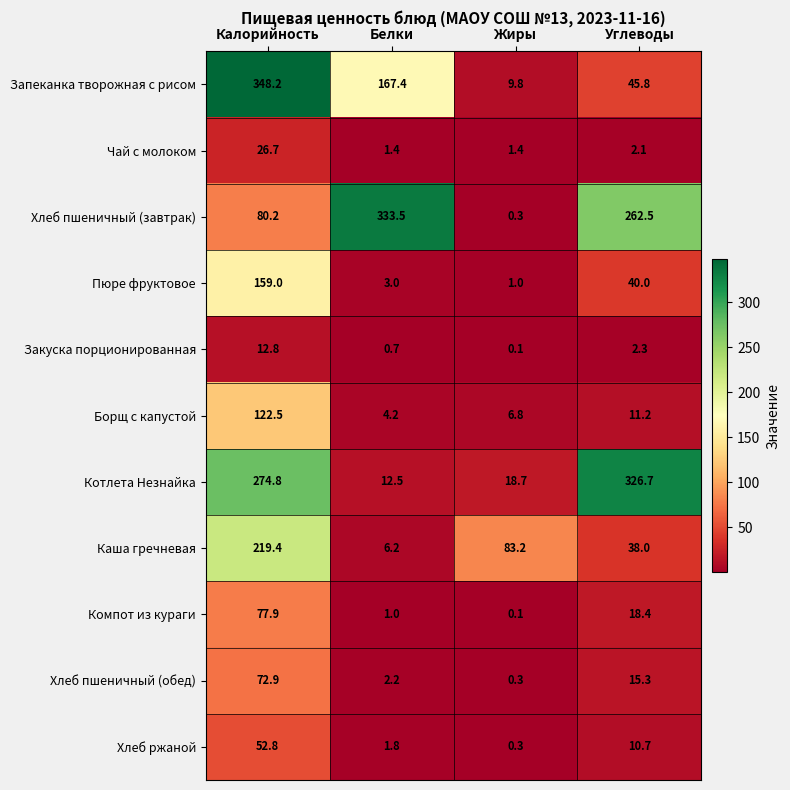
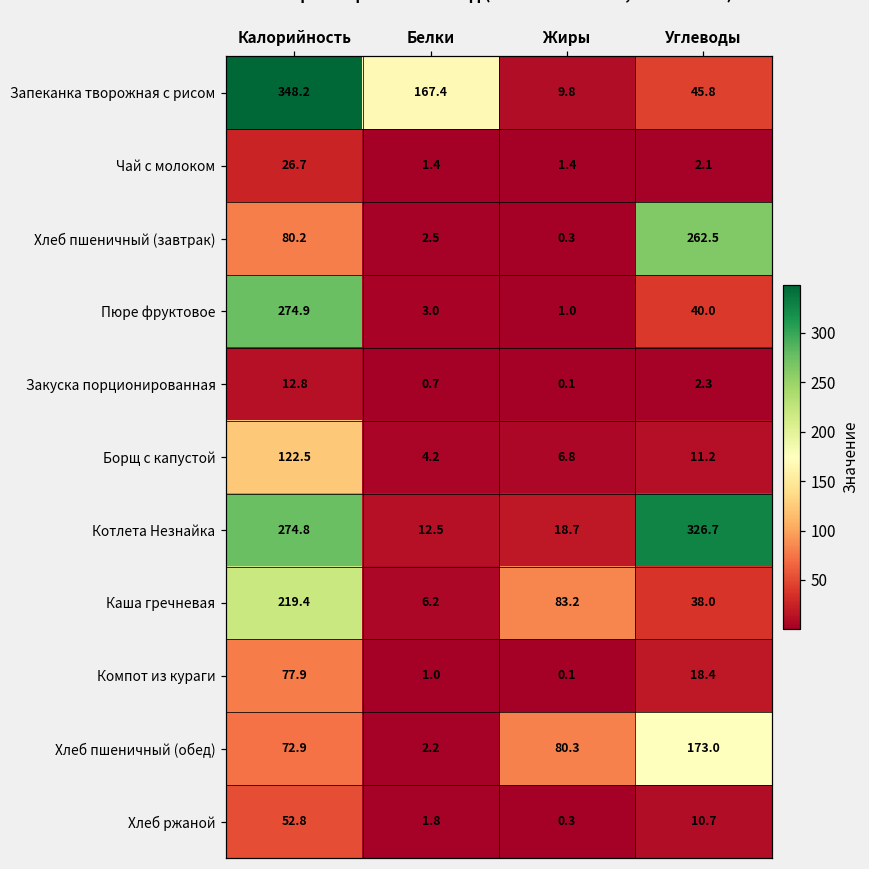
  {
    "Запеканка творожная с рисом": {
      "Калорийность": 348.2,
      "Белки": 167.4,
      "Жиры": 9.8,
      "Углеводы": 45.8
    },
    "Чай с молоком": {
      "Калорийность": 26.7,
      "Белки": 1.4,
      "Жиры": 1.4,
      "Углеводы": 2.1
    },
    "Хлеб пшеничный (завтрак)": {
      "Калорийность": 80.2,
-     "Белки": 333.5,
+     "Белки": 2.5,
      "Жиры": 0.3,
      "Углеводы": 262.5
    },
    "Пюре фруктовое": {
-     "Калорийность": 159.0,
+     "Калорийность": 274.9,
      "Белки": 3.0,
      "Жиры": 1.0,
      "Углеводы": 40.0
    },
    "Закуска порционированная": {
      "Калорийность": 12.8,
      "Белки": 0.7,
      "Жиры": 0.1,
      "Углеводы": 2.3
    },
    "Борщ с капустой": {
      "Калорийность": 122.5,
      "Белки": 4.2,
      "Жиры": 6.8,
      "Углеводы": 11.2
    },
    "Котлета Незнайка": {
      "Калорийность": 274.8,
      "Белки": 12.5,
      "Жиры": 18.7,
      "Углеводы": 326.7
    },
    "Каша гречневая": {
      "Калорийность": 219.4,
      "Белки": 6.2,
      "Жиры": 83.2,
      "Углеводы": 38.0
    },
    "Компот из кураги": {
      "Калорийность": 77.9,
      "Белки": 1.0,
      "Жиры": 0.1,
      "Углеводы": 18.4
    },
    "Хлеб пшеничный (обед)": {
      "Калорийность": 72.9,
      "Белки": 2.2,
-     "Жиры": 0.3,
-     "Углеводы": 15.3
+     "Жиры": 80.3,
+     "Углеводы": 173.0
    },
    "Хлеб ржаной": {
      "Калорийность": 52.8,
      "Белки": 1.8,
      "Жиры": 0.3,
      "Углеводы": 10.7
    }
  }
